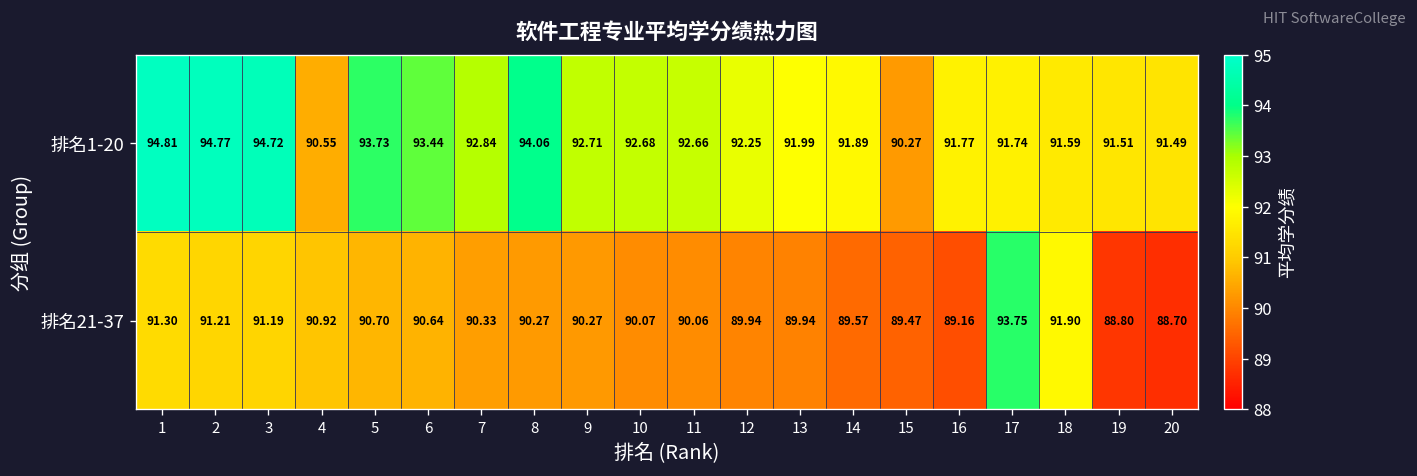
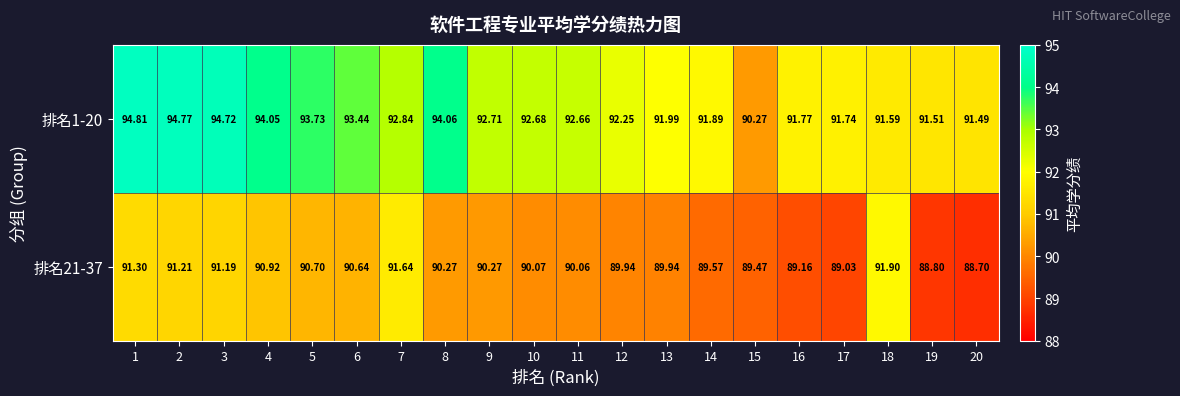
  {
    "排名1-20": {
      "1": 94.81,
      "2": 94.77,
      "3": 94.72,
-     "4": 90.55,
+     "4": 94.05,
      "5": 93.73,
      "6": 93.44,
      "7": 92.84,
      "8": 94.06,
      "9": 92.71,
      "10": 92.68,
      "11": 92.66,
      "12": 92.25,
      "13": 91.99,
      "14": 91.89,
      "15": 90.27,
      "16": 91.77,
      "17": 91.74,
      "18": 91.59,
      "19": 91.51,
      "20": 91.49
    },
    "排名21-37": {
      "1": 91.30,
      "2": 91.21,
      "3": 91.19,
      "4": 90.92,
      "5": 90.70,
      "6": 90.64,
-     "7": 90.33,
+     "7": 91.64,
      "8": 90.27,
      "9": 90.27,
      "10": 90.07,
      "11": 90.06,
      "12": 89.94,
      "13": 89.94,
      "14": 89.57,
      "15": 89.47,
      "16": 89.16,
-     "17": 93.75,
+     "17": 89.03,
      "18": 91.90,
      "19": 88.80,
      "20": 88.70
    }
  }
